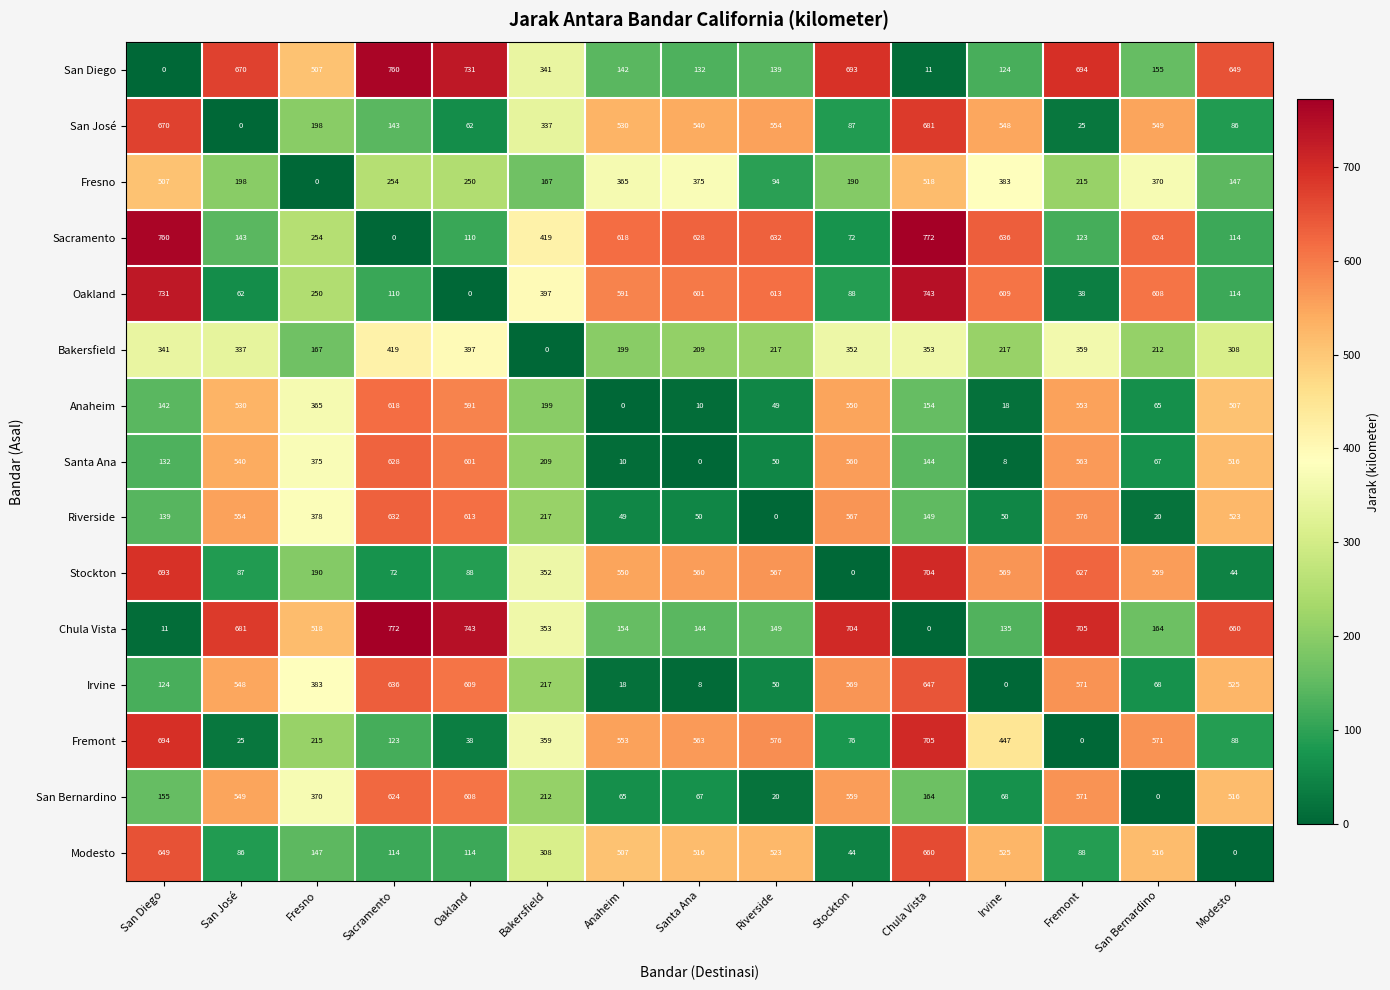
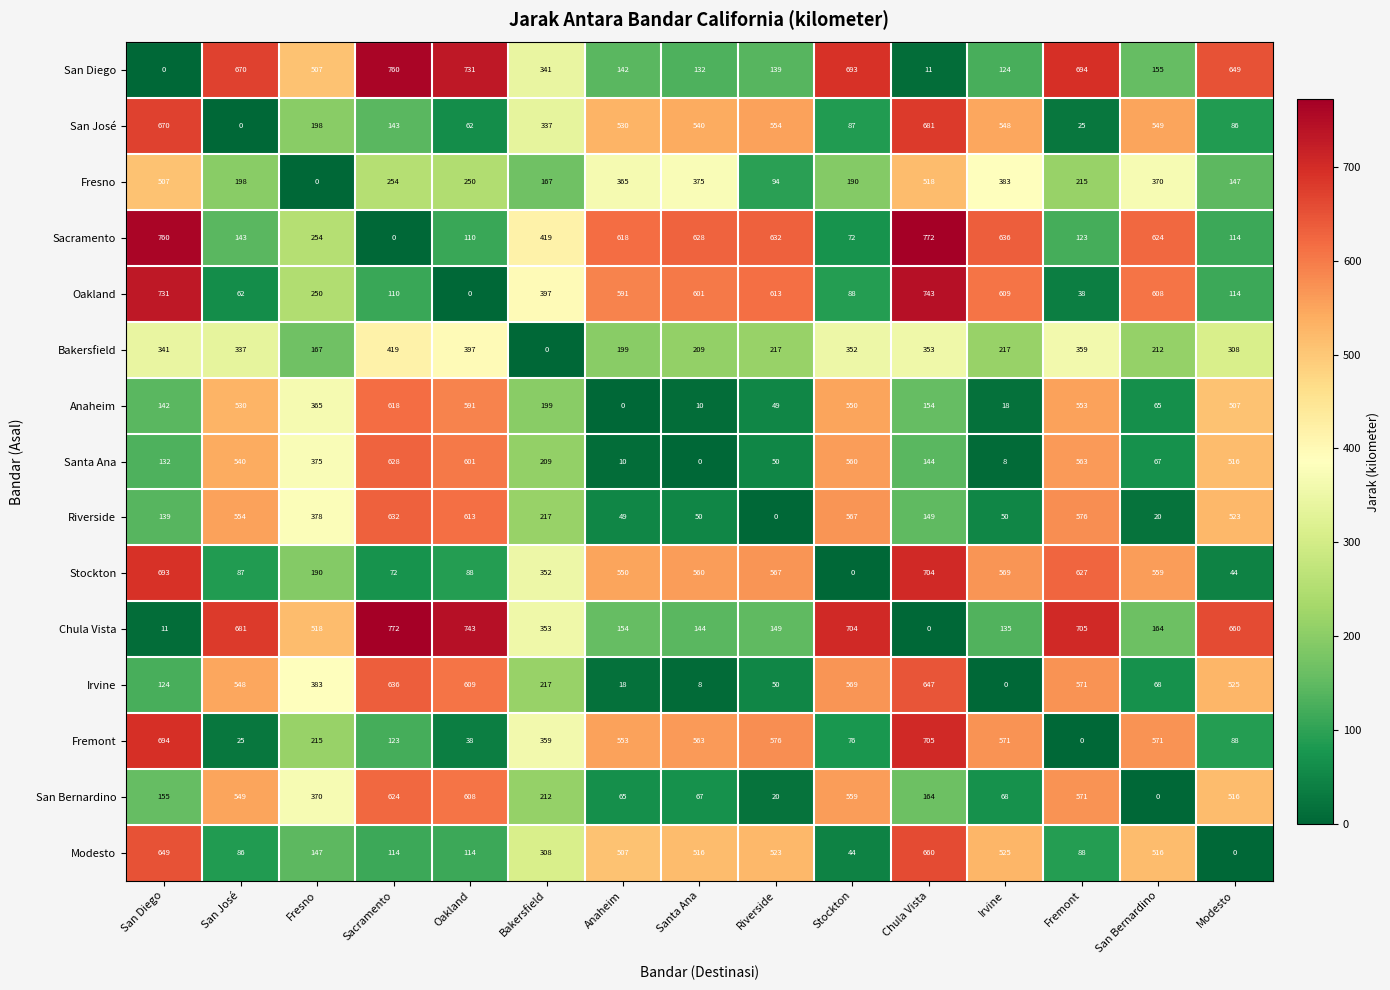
  {
    "Fremont": {
      "San Diego": 694,
      "San José": 25,
      "Fresno": 215,
      "Sacramento": 123,
      "Oakland": 38,
      "Bakersfield": 359,
      "Anaheim": 553,
      "Santa Ana": 563,
      "Riverside": 576,
      "Stockton": 76,
      "Chula Vista": 705,
-     "Irvine": 447,
+     "Irvine": 571,
      "Fremont": 0,
      "San Bernardino": 571,
      "Modesto": 88
    }
  }
